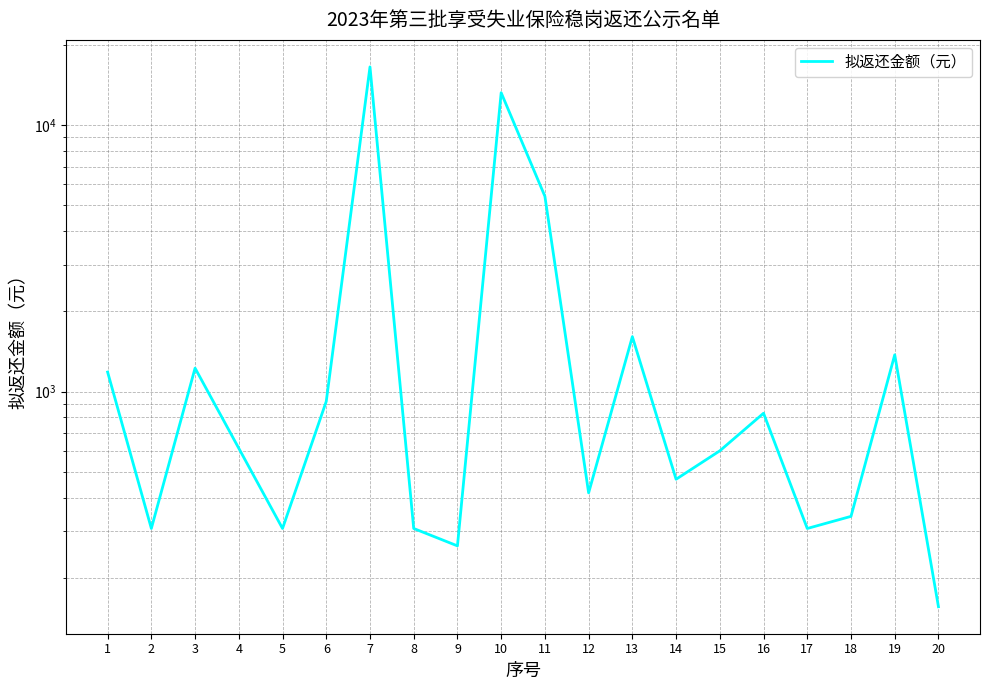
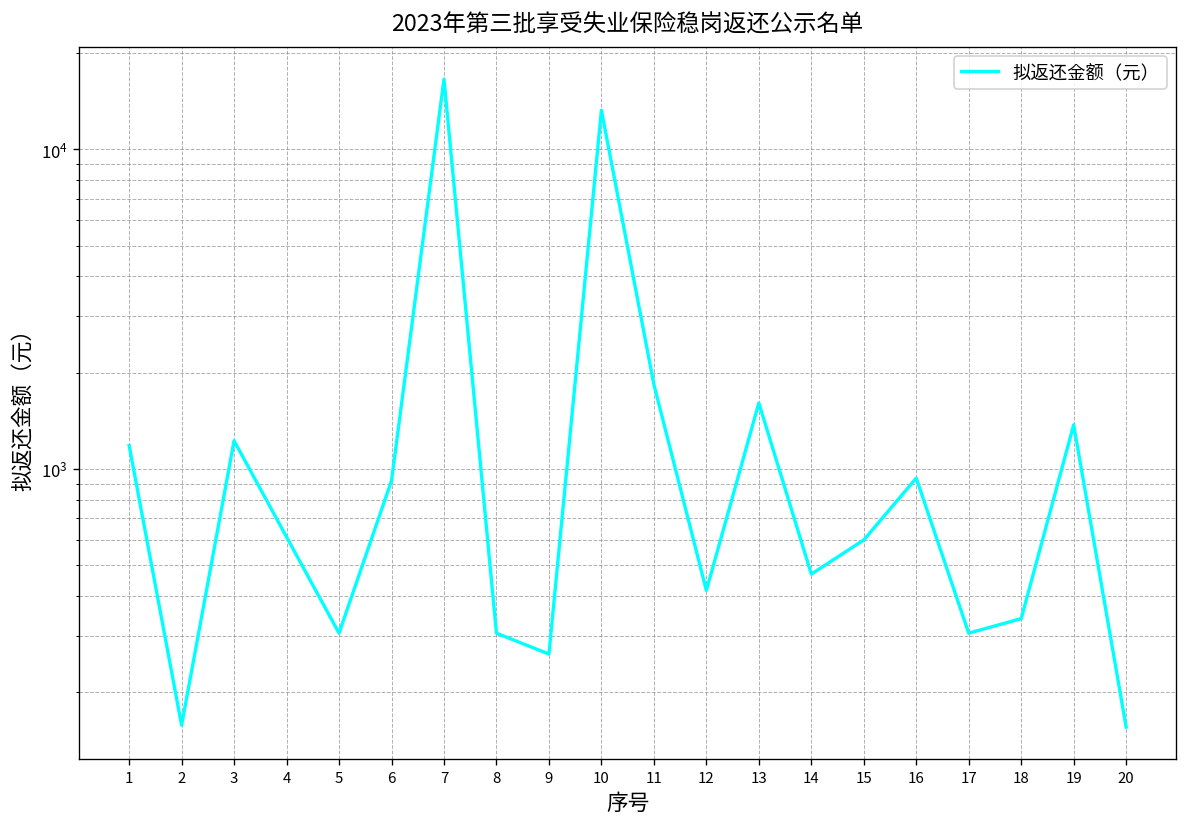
  {
    "1": 1200,
-   "2": 310,
+   "2": 160,
    "3": 1200,
    "4": 610,
    "5": 310,
    "6": 920,
    "7": 17000,
    "8": 310,
    "9": 260,
    "10": 13000,
-   "11": 5400,
+   "11": 1800,
    "12": 420,
    "13": 1600,
    "14": 470,
    "15": 600,
-   "16": 830,
+   "16": 940,
    "17": 310,
    "18": 340,
    "19": 1400,
    "20": 160
  }
